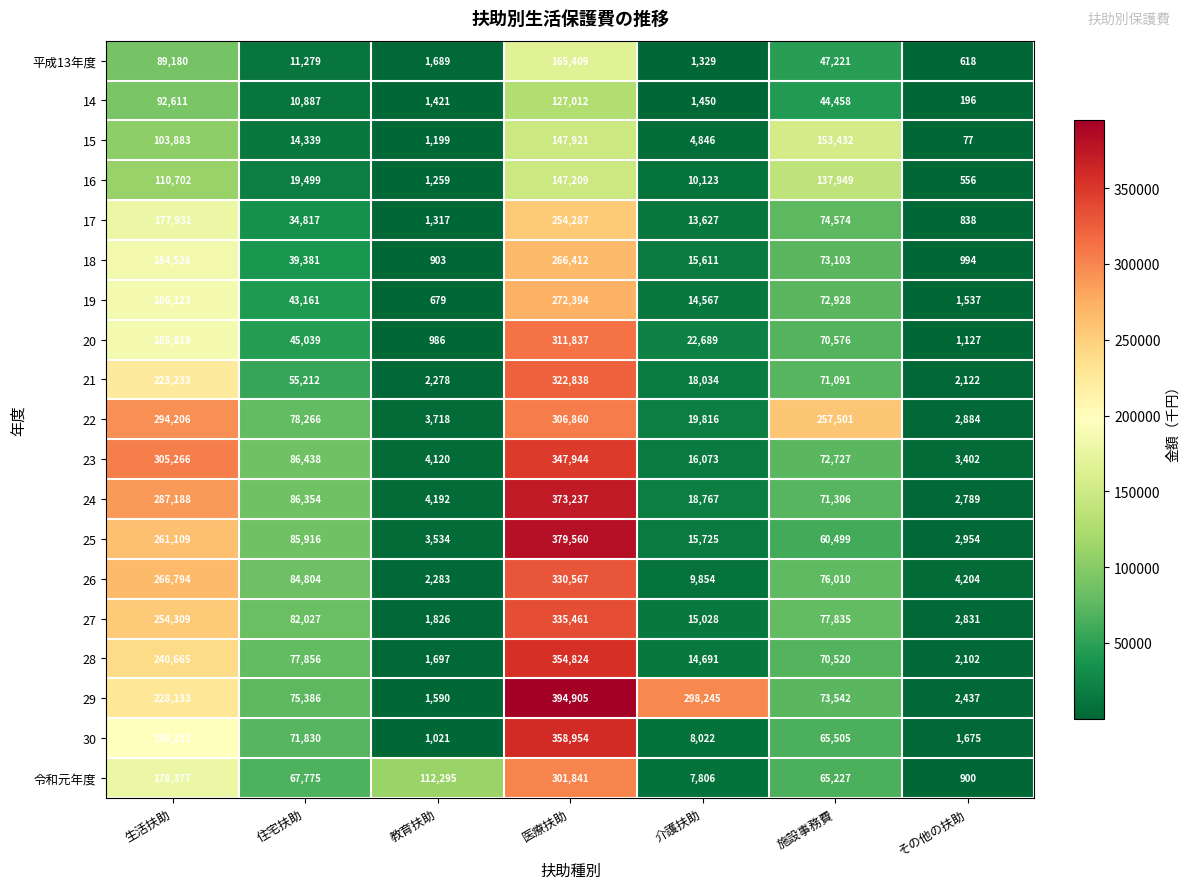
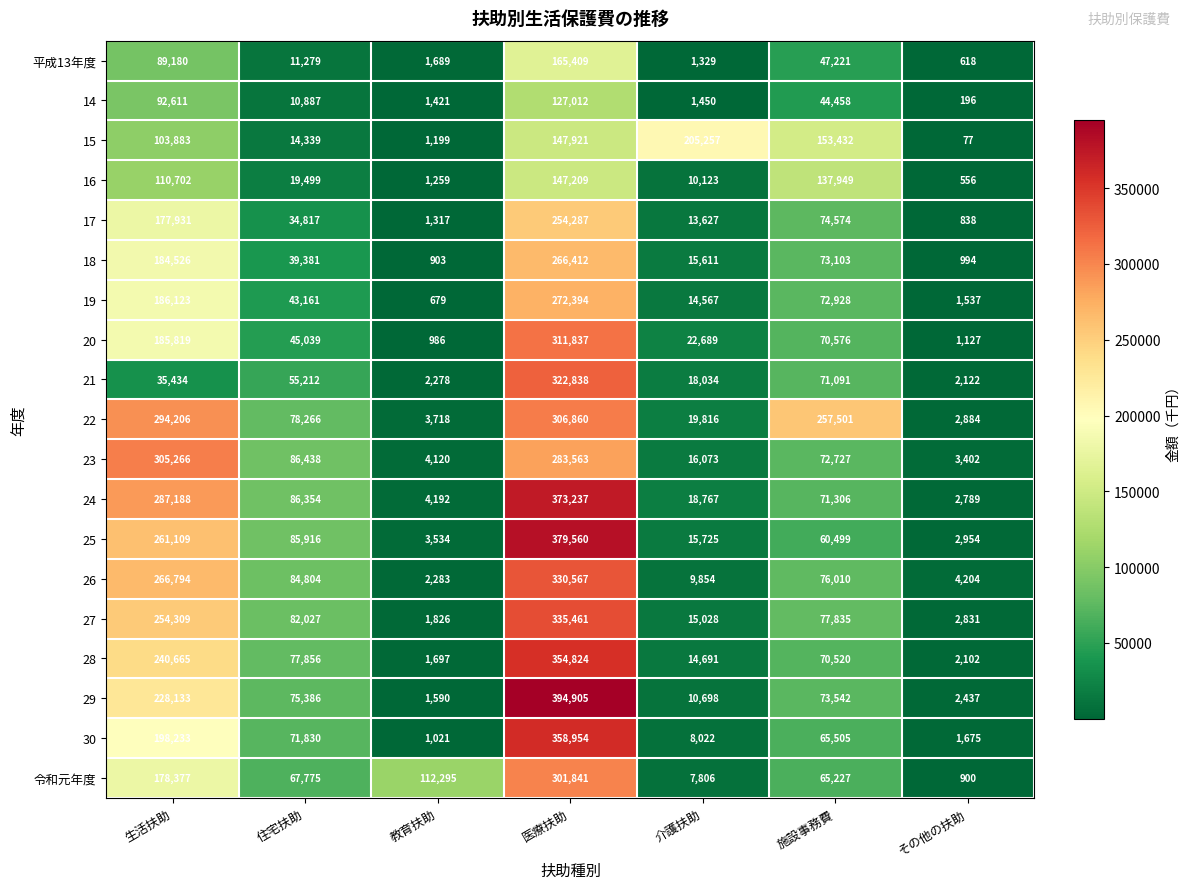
  {
    "平成13年度": {
      "生活扶助": "89,180",
      "住宅扶助": "11,279",
      "教育扶助": "1,689",
      "医療扶助": "165,409",
      "介護扶助": "1,329",
      "施設事務費": "47,221",
      "その他の扶助": "618"
    },
    "14": {
      "生活扶助": "92,611",
      "住宅扶助": "10,887",
      "教育扶助": "1,421",
      "医療扶助": "127,012",
      "介護扶助": "1,450",
      "施設事務費": "44,458",
      "その他の扶助": "196"
    },
    "15": {
      "生活扶助": "103,883",
      "住宅扶助": "14,339",
      "教育扶助": "1,199",
      "医療扶助": "147,921",
-     "介護扶助": "4,846",
+     "介護扶助": "205,257",
      "施設事務費": "153,432",
      "その他の扶助": "77"
    },
    "16": {
      "生活扶助": "110,702",
      "住宅扶助": "19,499",
      "教育扶助": "1,259",
      "医療扶助": "147,209",
      "介護扶助": "10,123",
      "施設事務費": "137,949",
      "その他の扶助": "556"
    },
    "17": {
      "生活扶助": "177,931",
      "住宅扶助": "34,817",
      "教育扶助": "1,317",
      "医療扶助": "254,287",
      "介護扶助": "13,627",
      "施設事務費": "74,574",
      "その他の扶助": "838"
    },
    "18": {
      "生活扶助": "184,526",
      "住宅扶助": "39,381",
      "教育扶助": "903",
      "医療扶助": "266,412",
      "介護扶助": "15,611",
      "施設事務費": "73,103",
      "その他の扶助": "994"
    },
    "19": {
      "生活扶助": "186,123",
      "住宅扶助": "43,161",
      "教育扶助": "679",
      "医療扶助": "272,394",
      "介護扶助": "14,567",
      "施設事務費": "72,928",
      "その他の扶助": "1,537"
    },
    "20": {
      "生活扶助": "185,819",
      "住宅扶助": "45,039",
      "教育扶助": "986",
      "医療扶助": "311,837",
      "介護扶助": "22,689",
      "施設事務費": "70,576",
      "その他の扶助": "1,127"
    },
    "21": {
-     "生活扶助": "223,233",
+     "生活扶助": "35,434",
      "住宅扶助": "55,212",
      "教育扶助": "2,278",
      "医療扶助": "322,838",
      "介護扶助": "18,034",
      "施設事務費": "71,091",
      "その他の扶助": "2,122"
    },
    "22": {
      "生活扶助": "294,206",
      "住宅扶助": "78,266",
      "教育扶助": "3,718",
      "医療扶助": "306,860",
      "介護扶助": "19,816",
      "施設事務費": "257,501",
      "その他の扶助": "2,884"
    },
    "23": {
      "生活扶助": "305,266",
      "住宅扶助": "86,438",
      "教育扶助": "4,120",
-     "医療扶助": "347,944",
+     "医療扶助": "283,563",
      "介護扶助": "16,073",
      "施設事務費": "72,727",
      "その他の扶助": "3,402"
    },
    "24": {
      "生活扶助": "287,188",
      "住宅扶助": "86,354",
      "教育扶助": "4,192",
      "医療扶助": "373,237",
      "介護扶助": "18,767",
      "施設事務費": "71,306",
      "その他の扶助": "2,789"
    },
    "25": {
      "生活扶助": "261,109",
      "住宅扶助": "85,916",
      "教育扶助": "3,534",
      "医療扶助": "379,560",
      "介護扶助": "15,725",
      "施設事務費": "60,499",
      "その他の扶助": "2,954"
    },
    "26": {
      "生活扶助": "266,794",
      "住宅扶助": "84,804",
      "教育扶助": "2,283",
      "医療扶助": "330,567",
      "介護扶助": "9,854",
      "施設事務費": "76,010",
      "その他の扶助": "4,204"
    },
    "27": {
      "生活扶助": "254,309",
      "住宅扶助": "82,027",
      "教育扶助": "1,826",
      "医療扶助": "335,461",
      "介護扶助": "15,028",
      "施設事務費": "77,835",
      "その他の扶助": "2,831"
    },
    "28": {
      "生活扶助": "240,665",
      "住宅扶助": "77,856",
      "教育扶助": "1,697",
      "医療扶助": "354,824",
      "介護扶助": "14,691",
      "施設事務費": "70,520",
      "その他の扶助": "2,102"
    },
    "29": {
      "生活扶助": "228,133",
      "住宅扶助": "75,386",
      "教育扶助": "1,590",
      "医療扶助": "394,905",
-     "介護扶助": "298,245",
+     "介護扶助": "10,698",
      "施設事務費": "73,542",
      "その他の扶助": "2,437"
    },
    "30": {
      "生活扶助": "198,233",
      "住宅扶助": "71,830",
      "教育扶助": "1,021",
      "医療扶助": "358,954",
      "介護扶助": "8,022",
      "施設事務費": "65,505",
      "その他の扶助": "1,675"
    },
    "令和元年度": {
      "生活扶助": "178,377",
      "住宅扶助": "67,775",
      "教育扶助": "112,295",
      "医療扶助": "301,841",
      "介護扶助": "7,806",
      "施設事務費": "65,227",
      "その他の扶助": "900"
    }
  }
